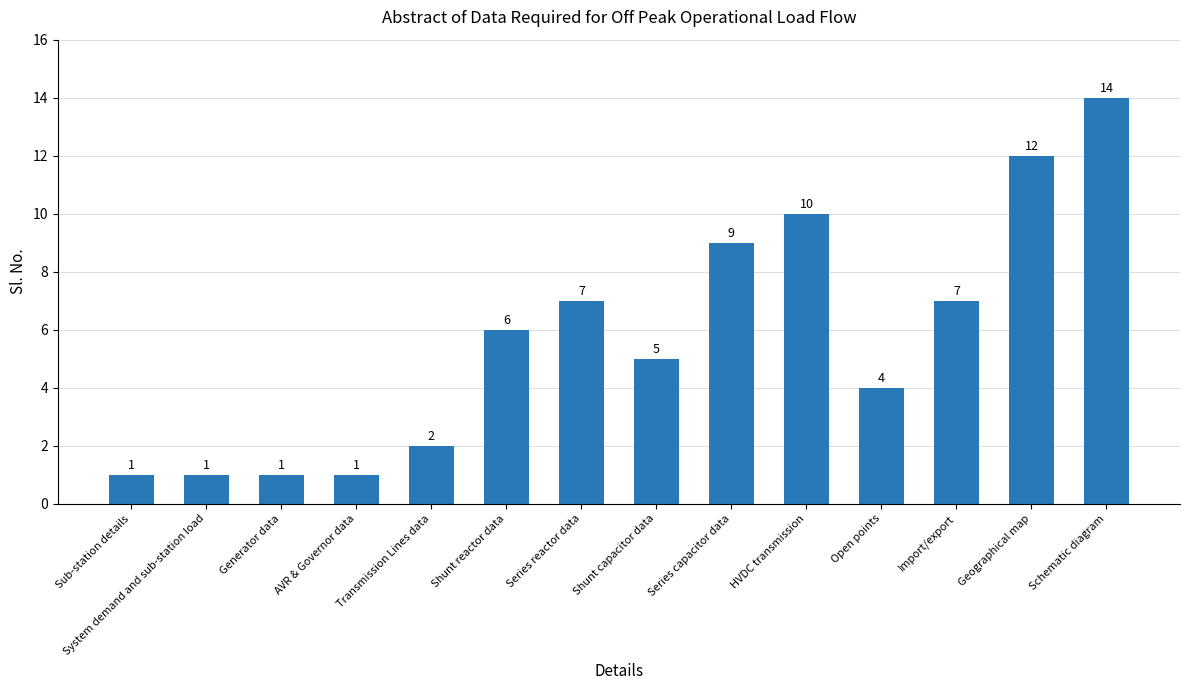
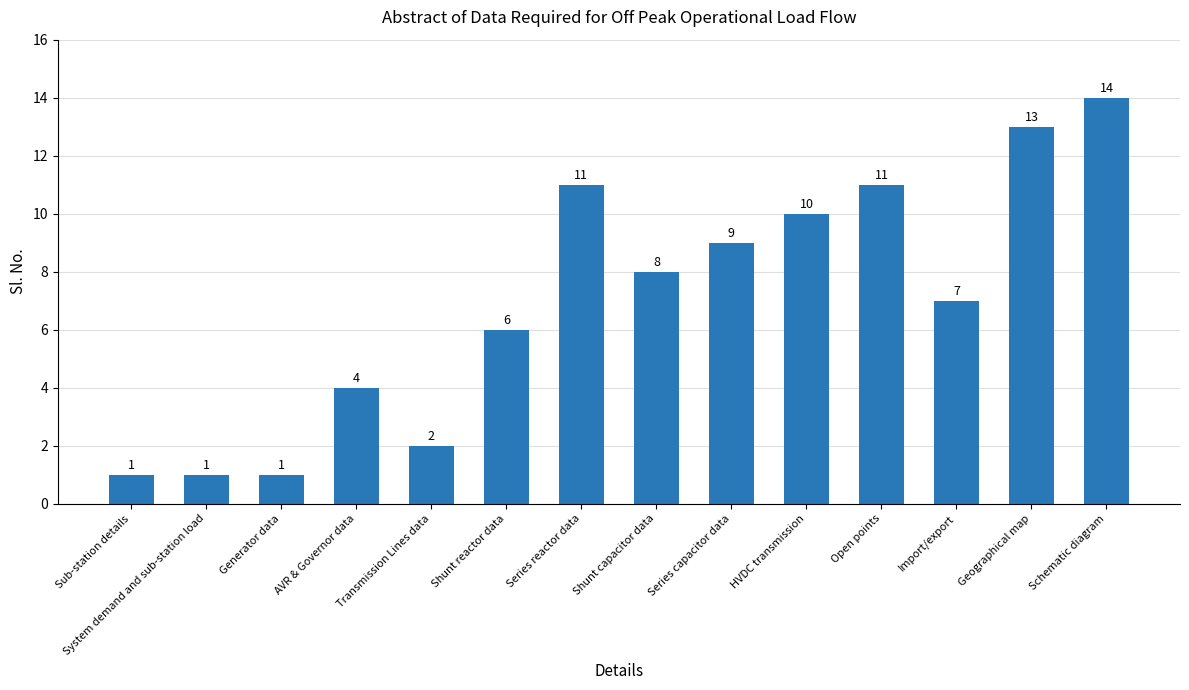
  {
    "Sub-station details": 1,
    "System demand and sub-station load": 1,
    "Generator data": 1,
-   "AVR & Governor data": 1,
+   "AVR & Governor data": 4,
    "Transmission Lines data": 2,
    "Shunt reactor data": 6,
-   "Series reactor data": 7,
-   "Shunt capacitor data": 5,
+   "Series reactor data": 11,
+   "Shunt capacitor data": 8,
    "Series capacitor data": 9,
    "HVDC transmission": 10,
-   "Open points": 4,
+   "Open points": 11,
    "Import/export": 7,
-   "Geographical map": 12,
+   "Geographical map": 13,
    "Schematic diagram": 14
  }
